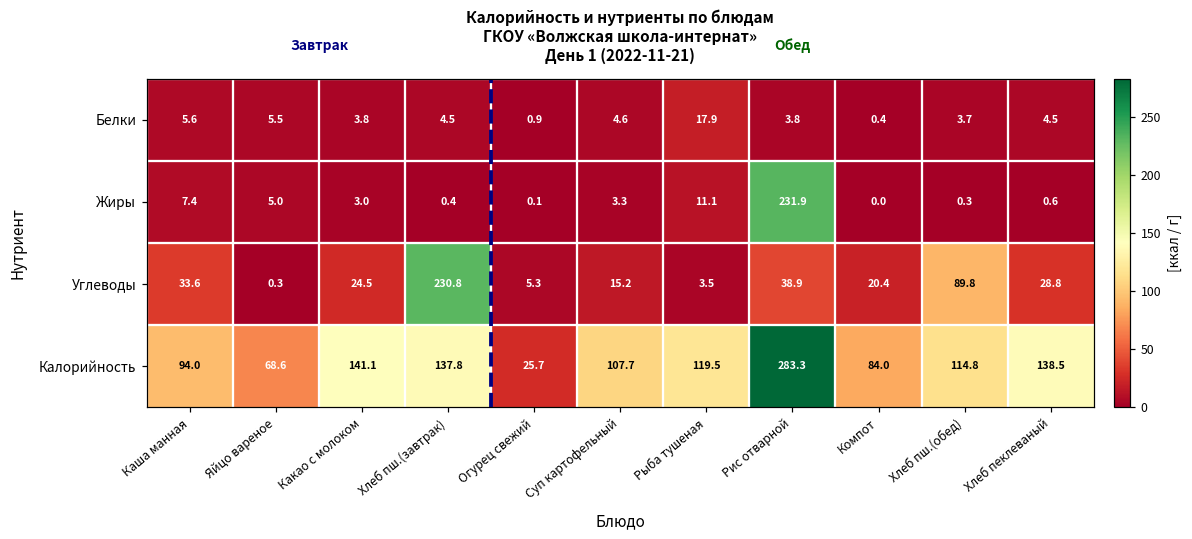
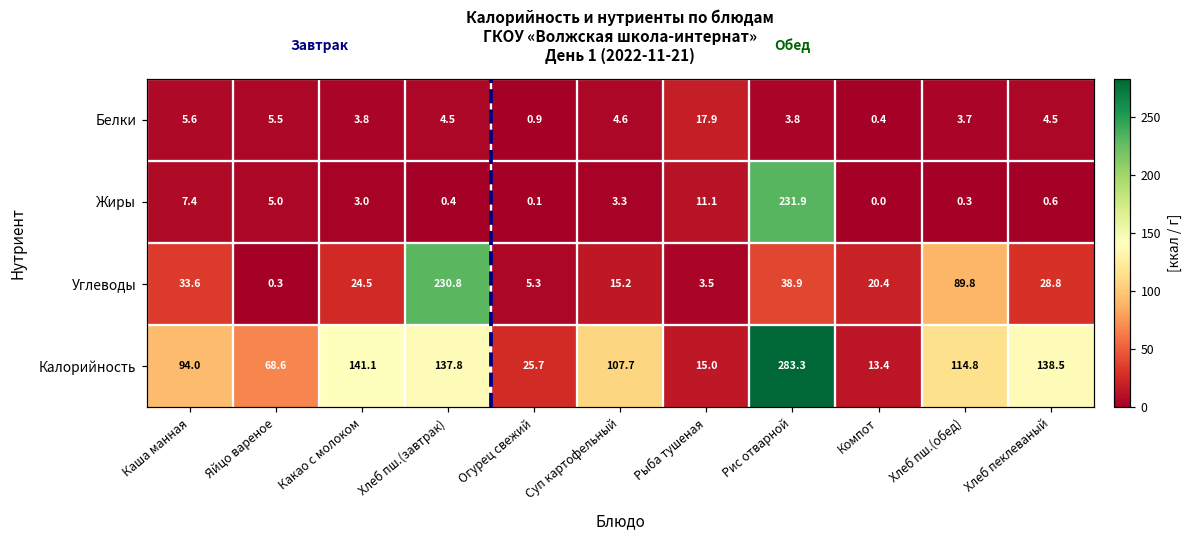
  {
    "Белки": {
      "Каша манная": 5.6,
      "Яйцо вареное": 5.5,
      "Какао с молоком": 3.8,
      "Хлеб пш.(завтрак)": 4.5,
      "Огурец свежий": 0.9,
      "Суп картофельный": 4.6,
      "Рыба тушеная": 17.9,
      "Рис отварной": 3.8,
      "Компот": 0.4,
      "Хлеб пш.(обед)": 3.7,
      "Хлеб пеклеваный": 4.5
    },
    "Жиры": {
      "Каша манная": 7.4,
      "Яйцо вареное": 5.0,
      "Какао с молоком": 3.0,
      "Хлеб пш.(завтрак)": 0.4,
      "Огурец свежий": 0.1,
      "Суп картофельный": 3.3,
      "Рыба тушеная": 11.1,
      "Рис отварной": 231.9,
      "Компот": 0.0,
      "Хлеб пш.(обед)": 0.3,
      "Хлеб пеклеваный": 0.6
    },
    "Углеводы": {
      "Каша манная": 33.6,
      "Яйцо вареное": 0.3,
      "Какао с молоком": 24.5,
      "Хлеб пш.(завтрак)": 230.8,
      "Огурец свежий": 5.3,
      "Суп картофельный": 15.2,
      "Рыба тушеная": 3.5,
      "Рис отварной": 38.9,
      "Компот": 20.4,
      "Хлеб пш.(обед)": 89.8,
      "Хлеб пеклеваный": 28.8
    },
    "Калорийность": {
      "Каша манная": 94.0,
      "Яйцо вареное": 68.6,
      "Какао с молоком": 141.1,
      "Хлеб пш.(завтрак)": 137.8,
      "Огурец свежий": 25.7,
      "Суп картофельный": 107.7,
-     "Рыба тушеная": 119.5,
+     "Рыба тушеная": 15.0,
      "Рис отварной": 283.3,
-     "Компот": 84.0,
+     "Компот": 13.4,
      "Хлеб пш.(обед)": 114.8,
      "Хлеб пеклеваный": 138.5
    }
  }
